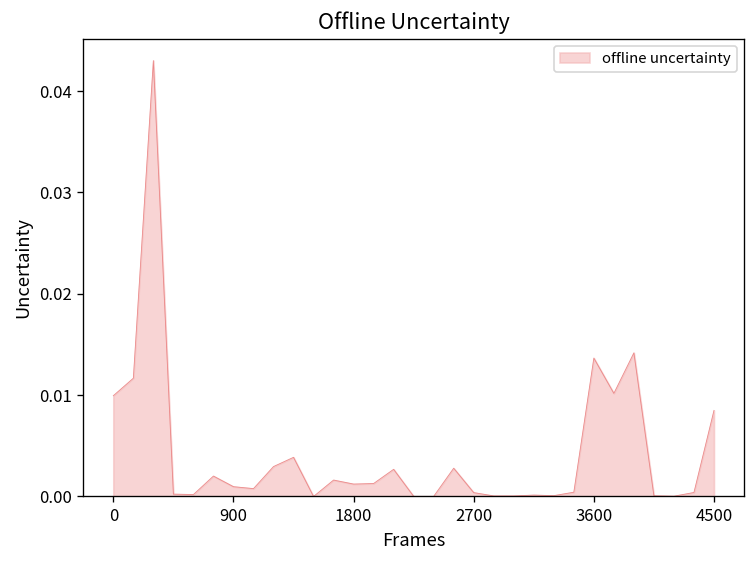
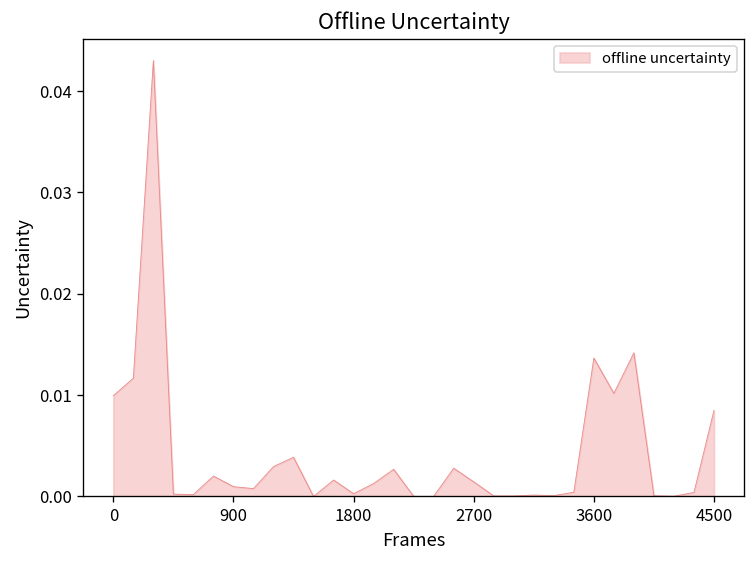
  {
    "0": 0.010,
    "900": 0.001,
-   "1800": 0.001,
-   "2700": 0.000,
+   "1800": 0.000,
+   "2700": 0.001,
    "3600": 0.014,
    "4500": 0.008
  }
